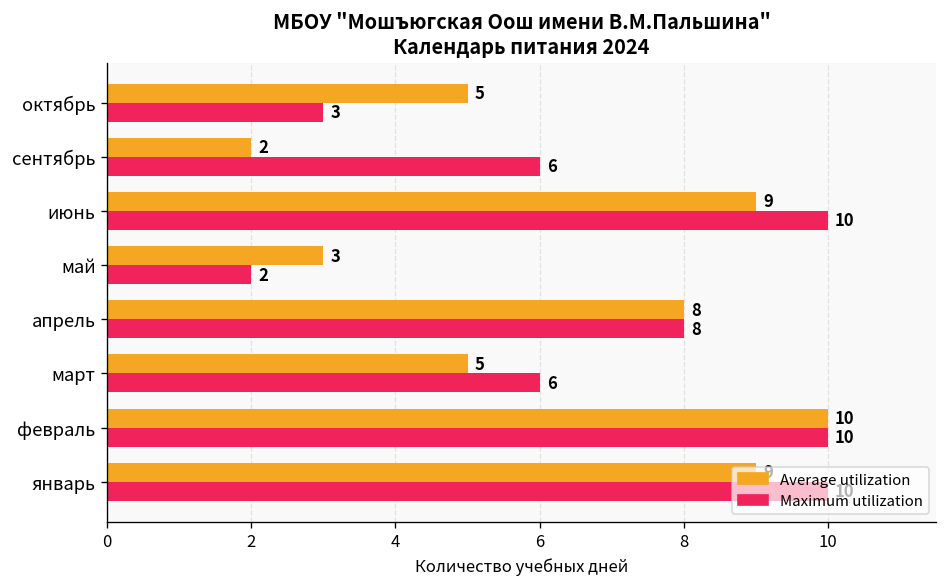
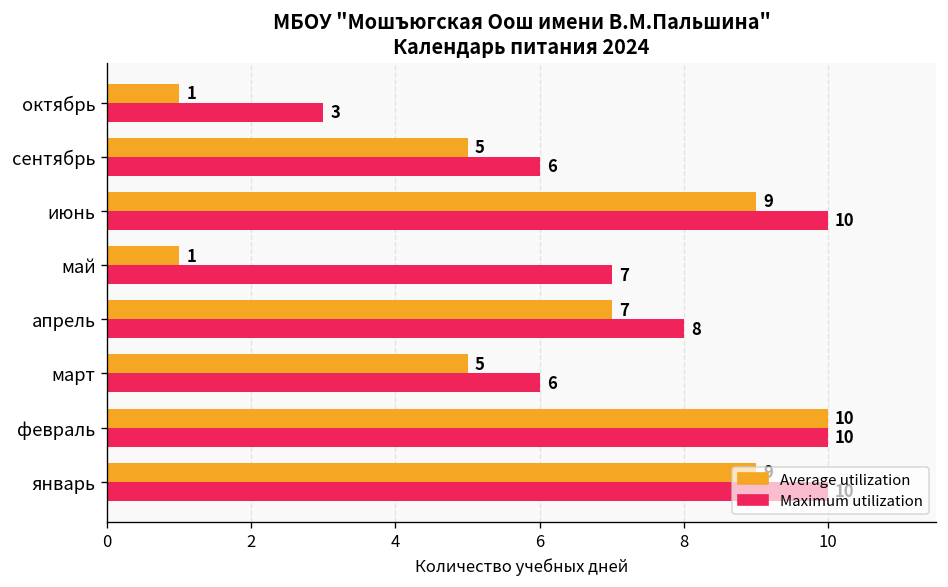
  {
    "Average utilization": {
-     "октябрь": 5,
-     "сентябрь": 2,
+     "октябрь": 1,
+     "сентябрь": 5,
      "июнь": 9,
-     "май": 3,
-     "апрель": 8,
+     "май": 1,
+     "апрель": 7,
      "март": 5,
      "февраль": 10
    },
    "Maximum utilization": {
      "октябрь": 3,
      "сентябрь": 6,
      "июнь": 10,
-     "май": 2,
+     "май": 7,
      "апрель": 8,
      "март": 6,
      "февраль": 10
    }
  }
